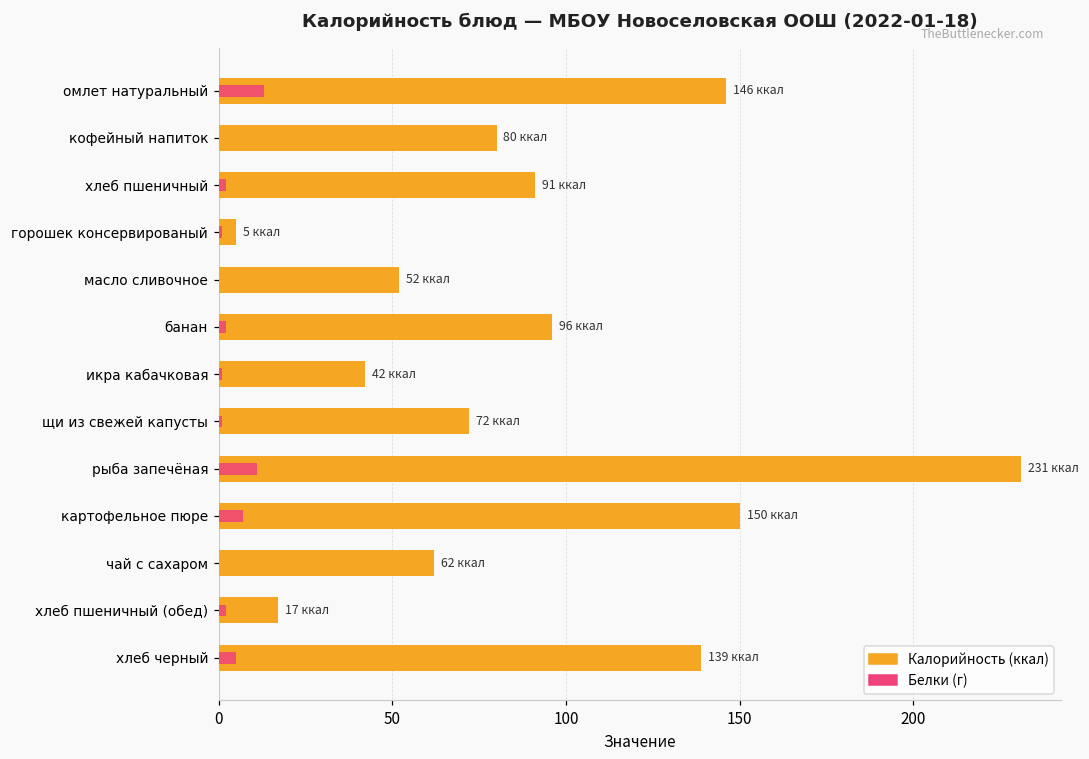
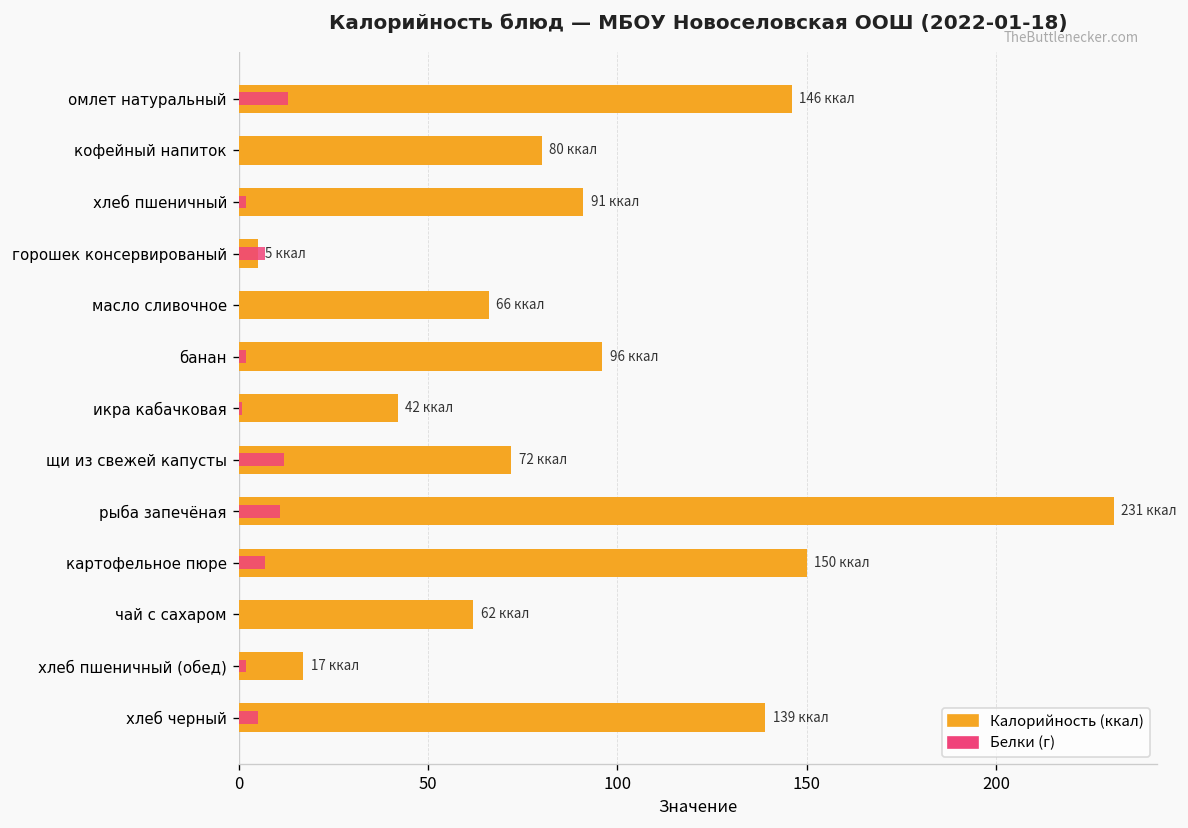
  {
    "Калорийность (ккал)": {
      "омлет натуральный": 146,
      "кофейный напиток": 80,
      "хлеб пшеничный": 91,
-     "масло сливочное": 52,
+     "масло сливочное": 66,
      "банан": 96,
      "икра кабачковая": 42,
      "щи из свежей капусты": 72,
      "рыба запечёная": 231,
      "картофельное пюре": 150,
      "чай с сахаром": 62,
      "хлеб пшеничный (обед)": 17,
      "хлеб черный": 139
    },
    "Белки (г)": {
      "кофейный напиток": 0,
-     "горошек консервированый": 1,
+     "горошек консервированый": 7,
      "масло сливочное": 0,
-     "щи из свежей капусты": 1,
+     "щи из свежей капусты": 12,
      "чай с сахаром": 0
    }
  }
